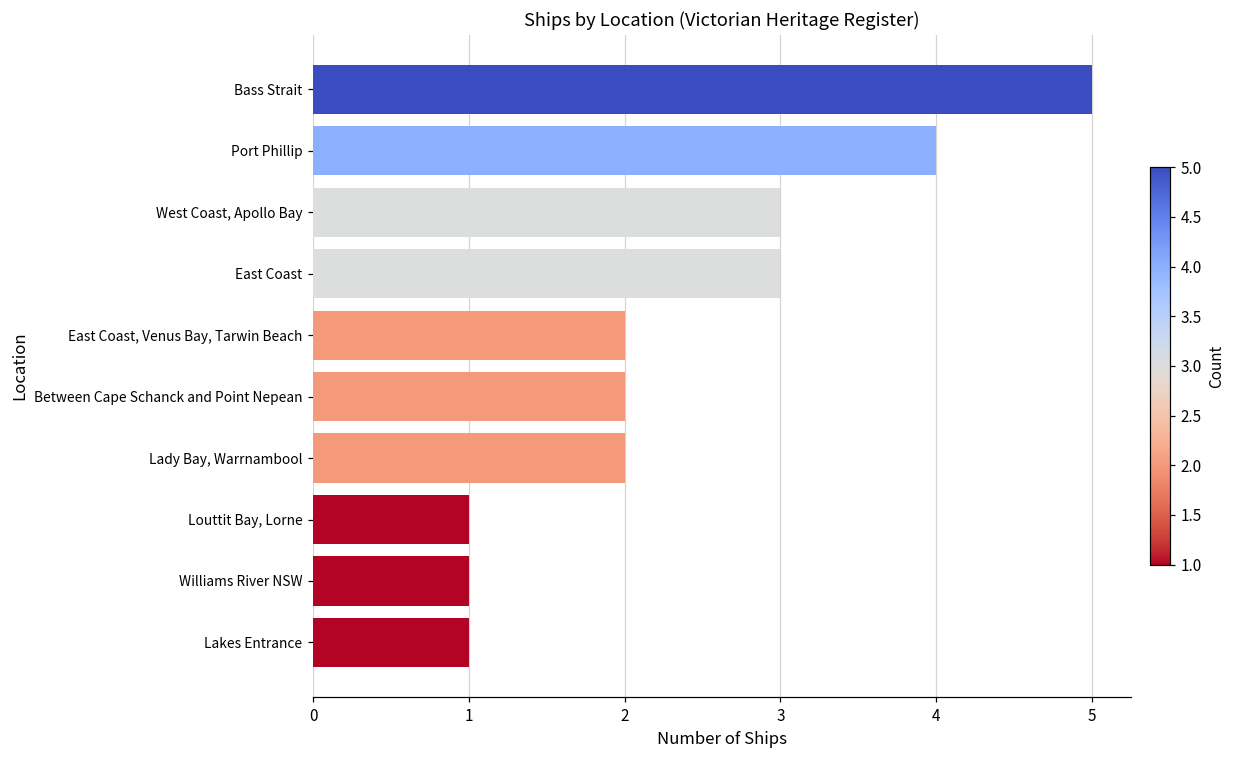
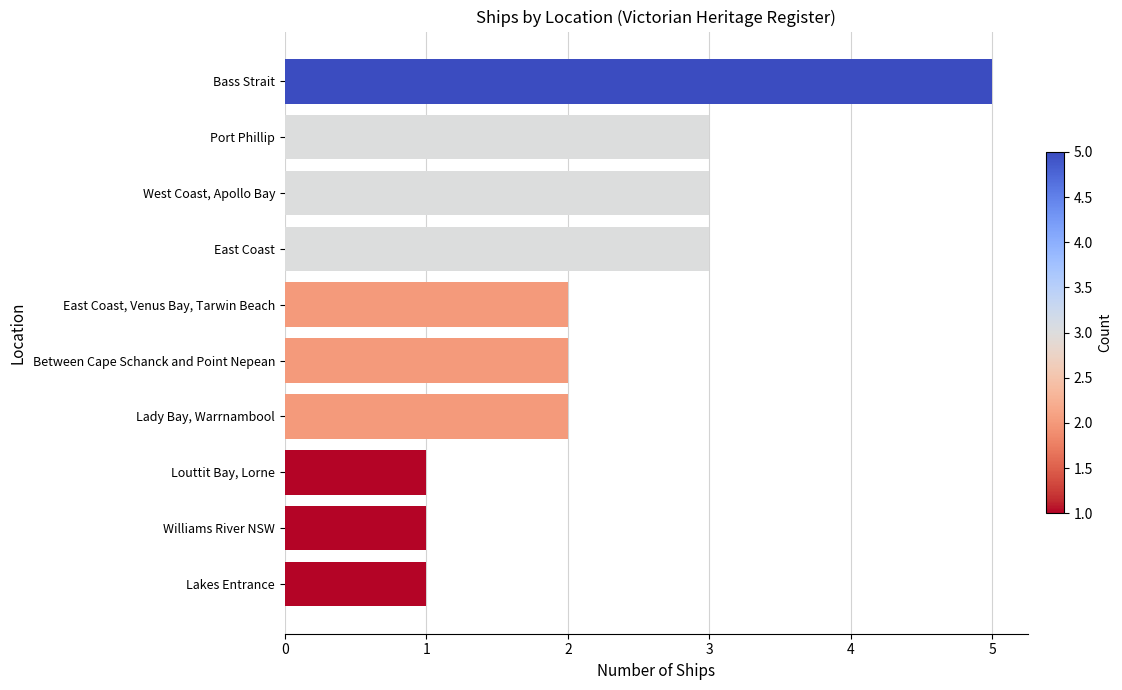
  {
    "Bass Strait": 5,
-   "Port Phillip": 4,
+   "Port Phillip": 3,
    "West Coast, Apollo Bay": 3,
    "East Coast": 3,
    "East Coast, Venus Bay, Tarwin Beach": 2,
    "Between Cape Schanck and Point Nepean": 2,
    "Lady Bay, Warrnambool": 2,
    "Louttit Bay, Lorne": 1,
    "Williams River NSW": 1,
    "Lakes Entrance": 1
  }
